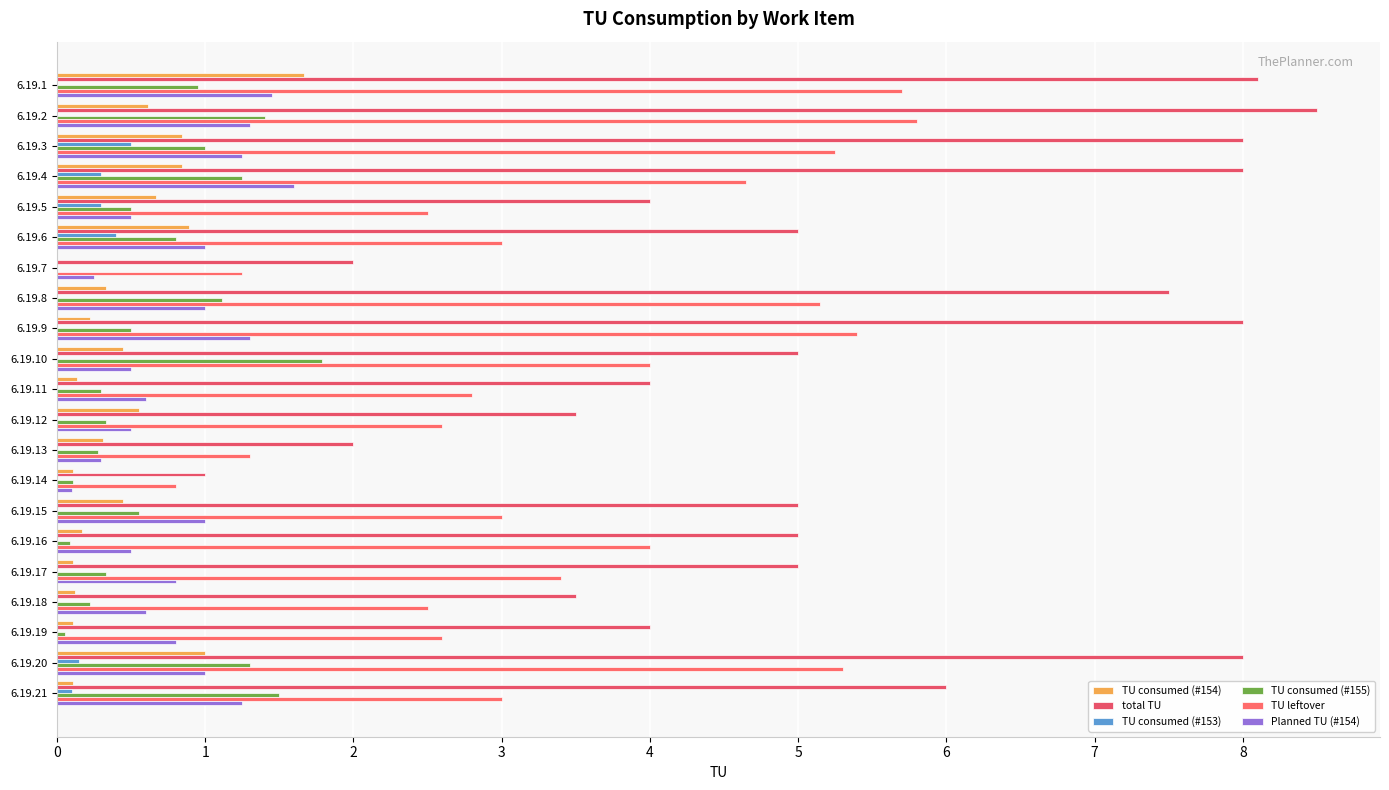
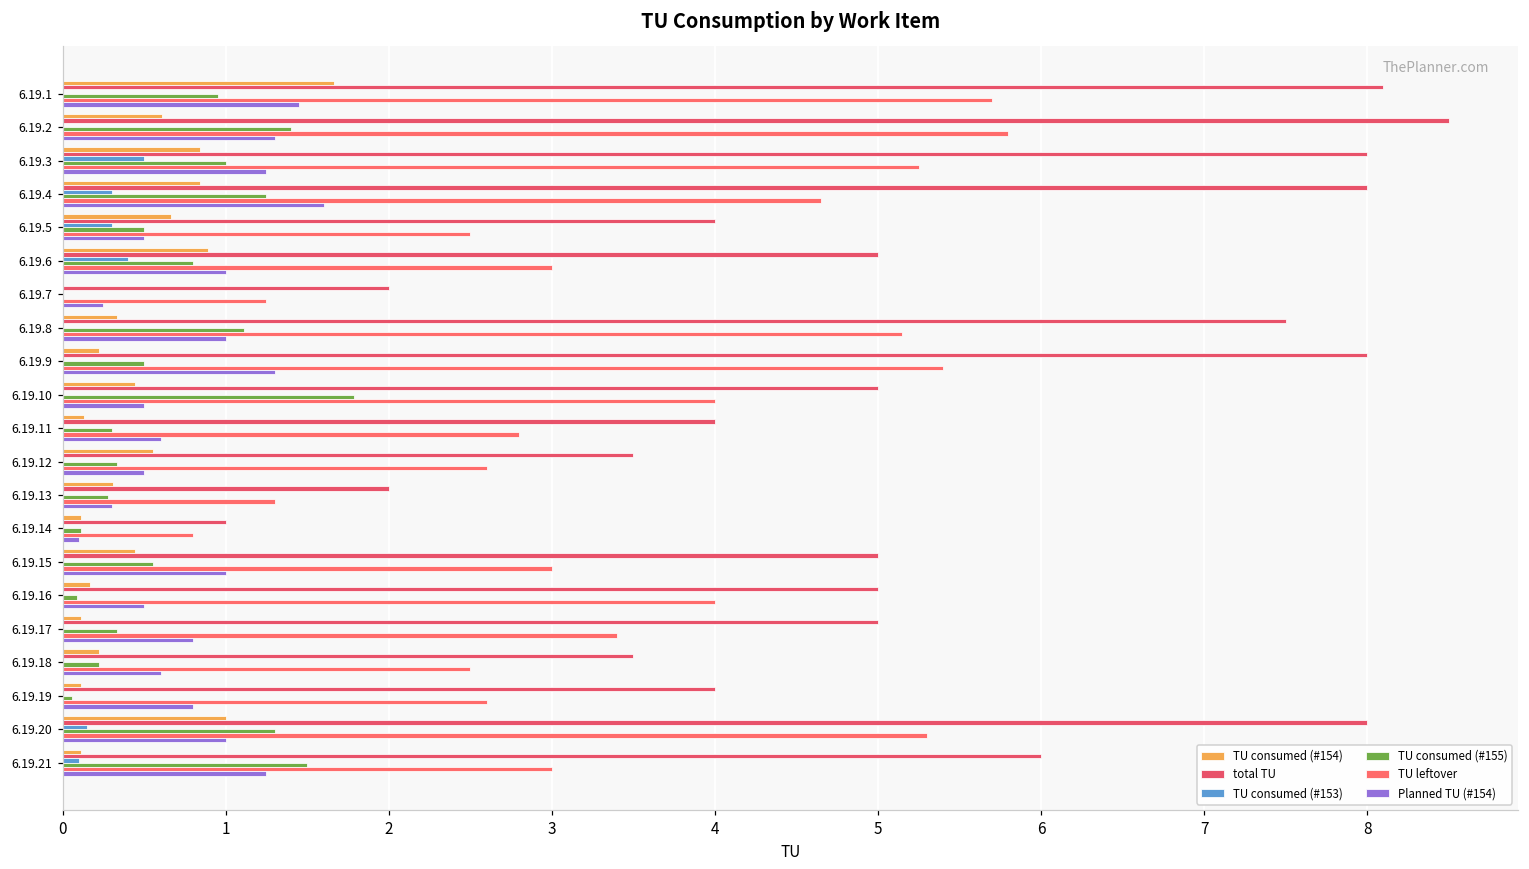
  {
    "TU consumed (#154)": {
      "6.19.1": 1.67,
      "6.19.2": 0.61,
      "6.19.3": 0.84,
      "6.19.4": 0.84,
      "6.19.5": 0.67,
      "6.19.6": 0.89,
      "6.19.7": 0.00,
      "6.19.8": 0.33,
      "6.19.9": 0.22,
      "6.19.10": 0.44,
      "6.19.11": 0.13,
      "6.19.12": 0.56,
      "6.19.13": 0.31,
      "6.19.14": 0.11,
      "6.19.15": 0.44,
      "6.19.16": 0.17,
      "6.19.17": 0.11,
-     "6.19.18": 0.12,
+     "6.19.18": 0.22,
      "6.19.19": 0.11,
      "6.19.20": 1.00,
      "6.19.21": 0.11
    },
    "TU consumed (#153)": {
      "6.19.1": 0.00,
      "6.19.2": 0.00,
      "6.19.3": 0.50,
      "6.19.4": 0.30,
      "6.19.5": 0.30,
      "6.19.6": 0.40,
      "6.19.7": 0.00,
      "6.19.8": 0.00,
      "6.19.9": 0.00,
      "6.19.10": 0.00,
      "6.19.11": 0.00,
      "6.19.12": 0.00,
      "6.19.13": 0.00,
      "6.19.14": 0.00,
      "6.19.15": 0.00,
      "6.19.16": 0.00,
      "6.19.17": 0.00,
      "6.19.18": 0.00,
      "6.19.19": 0.00,
      "6.19.20": 0.15,
      "6.19.21": 0.10
    },
    "TU consumed (#155)": {
      "6.19.1": 0.95,
      "6.19.2": 1.40,
      "6.19.3": 1.00,
      "6.19.4": 1.25,
      "6.19.5": 0.50,
      "6.19.6": 0.80,
      "6.19.7": 0.00,
      "6.19.8": 1.11,
      "6.19.9": 0.50,
      "6.19.10": 1.79,
      "6.19.11": 0.30,
      "6.19.12": 0.33,
      "6.19.13": 0.28,
      "6.19.14": 0.11,
      "6.19.15": 0.56,
      "6.19.16": 0.09,
      "6.19.17": 0.33,
      "6.19.18": 0.22,
      "6.19.19": 0.06,
      "6.19.20": 1.30,
      "6.19.21": 1.50
    },
    "Planned TU (#154)": {
      "6.19.1": 1.45,
      "6.19.2": 1.30,
      "6.19.3": 1.25,
      "6.19.4": 1.60,
      "6.19.5": 0.50,
      "6.19.6": 1.00,
      "6.19.7": 0.25,
      "6.19.8": 1.00,
      "6.19.9": 1.30,
      "6.19.10": 0.50,
      "6.19.11": 0.60,
      "6.19.12": 0.50,
      "6.19.13": 0.30,
      "6.19.14": 0.10,
      "6.19.15": 1.00,
      "6.19.16": 0.50,
      "6.19.17": 0.80,
      "6.19.18": 0.60,
      "6.19.19": 0.80,
      "6.19.20": 1.00,
      "6.19.21": 1.25
    }
  }
